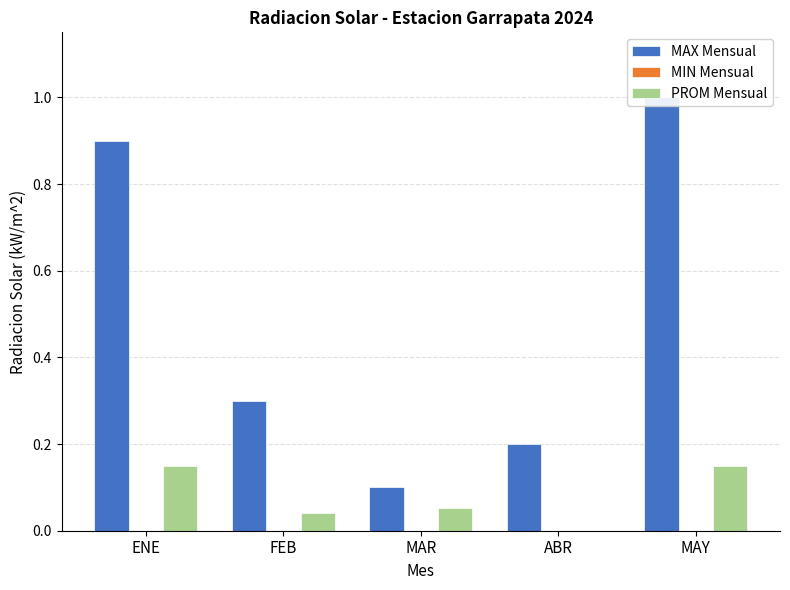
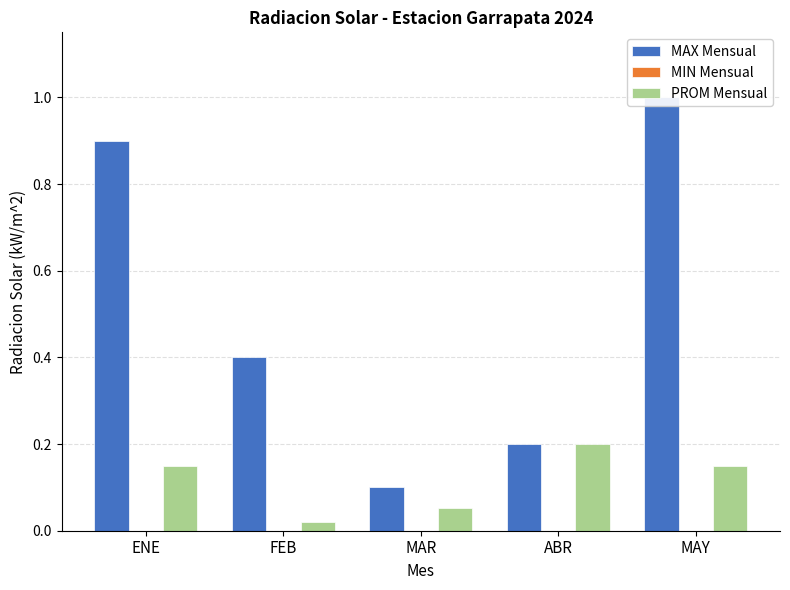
  {
    "MAX Mensual": {
      "ENE": 0.9,
-     "FEB": 0.3,
+     "FEB": 0.4,
      "MAR": 0.1,
      "ABR": 0.2
    },
    "MIN Mensual": {
      "ENE": 0.00,
      "FEB": 0.00,
      "MAR": 0.00,
      "ABR": 0.00,
      "MAY": 0.00
    },
    "PROM Mensual": {
      "ENE": 0.15,
-     "FEB": 0.04,
+     "FEB": 0.02,
      "MAR": 0.05,
-     "ABR": 0.0,
+     "ABR": 0.2,
      "MAY": 0.15
    }
  }
